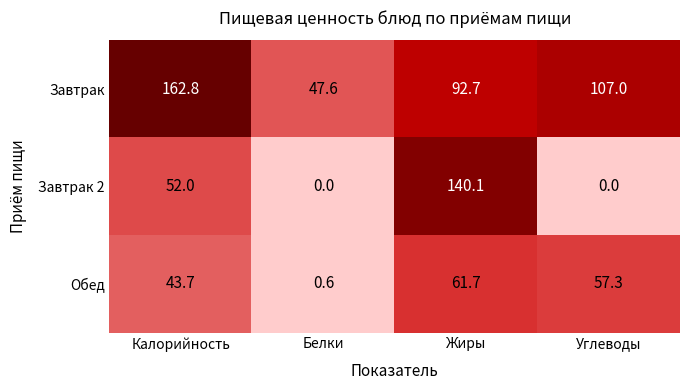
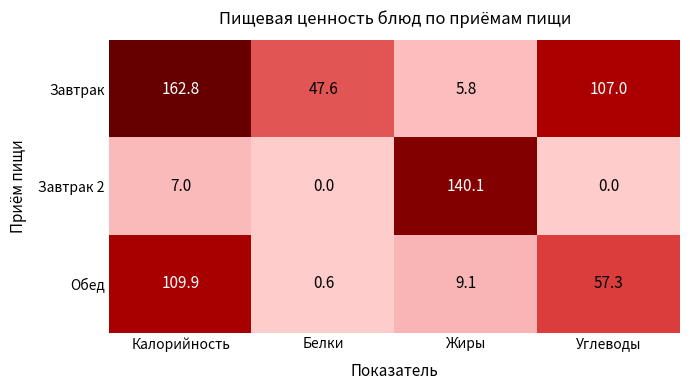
  {
    "Завтрак": {
      "Калорийность": 162.8,
      "Белки": 47.6,
-     "Жиры": 92.7,
+     "Жиры": 5.8,
      "Углеводы": 107.0
    },
    "Завтрак 2": {
-     "Калорийность": 52.0,
+     "Калорийность": 7.0,
      "Белки": 0.0,
      "Жиры": 140.1,
      "Углеводы": 0.0
    },
    "Обед": {
-     "Калорийность": 43.7,
+     "Калорийность": 109.9,
      "Белки": 0.6,
-     "Жиры": 61.7,
+     "Жиры": 9.1,
      "Углеводы": 57.3
    }
  }
